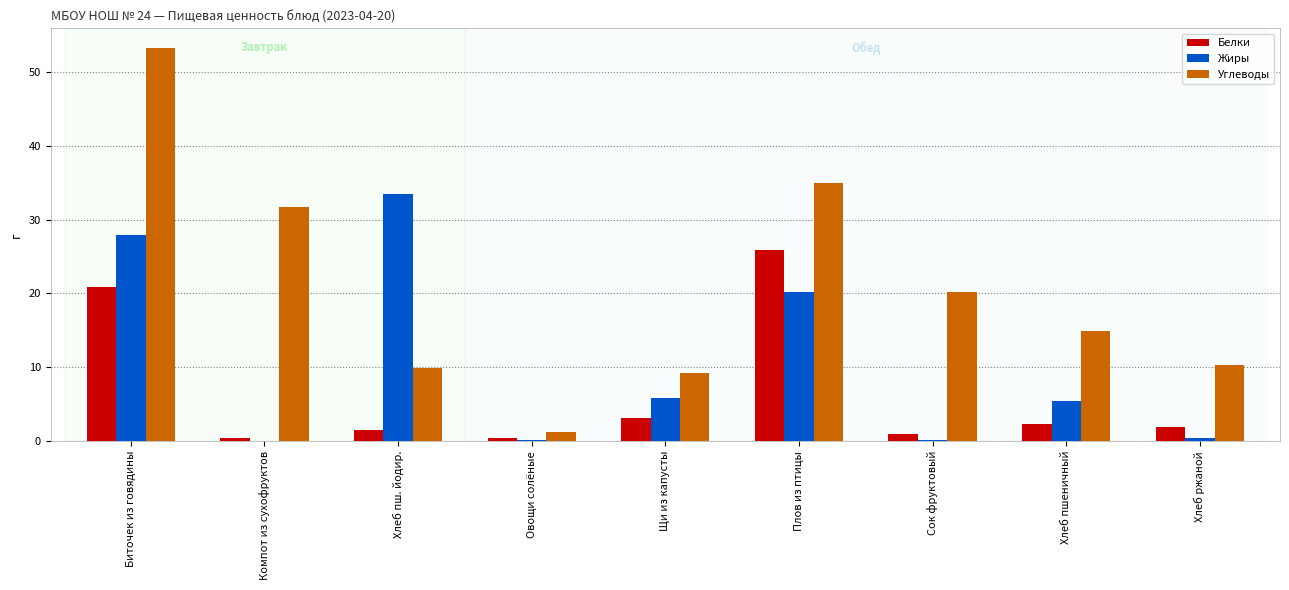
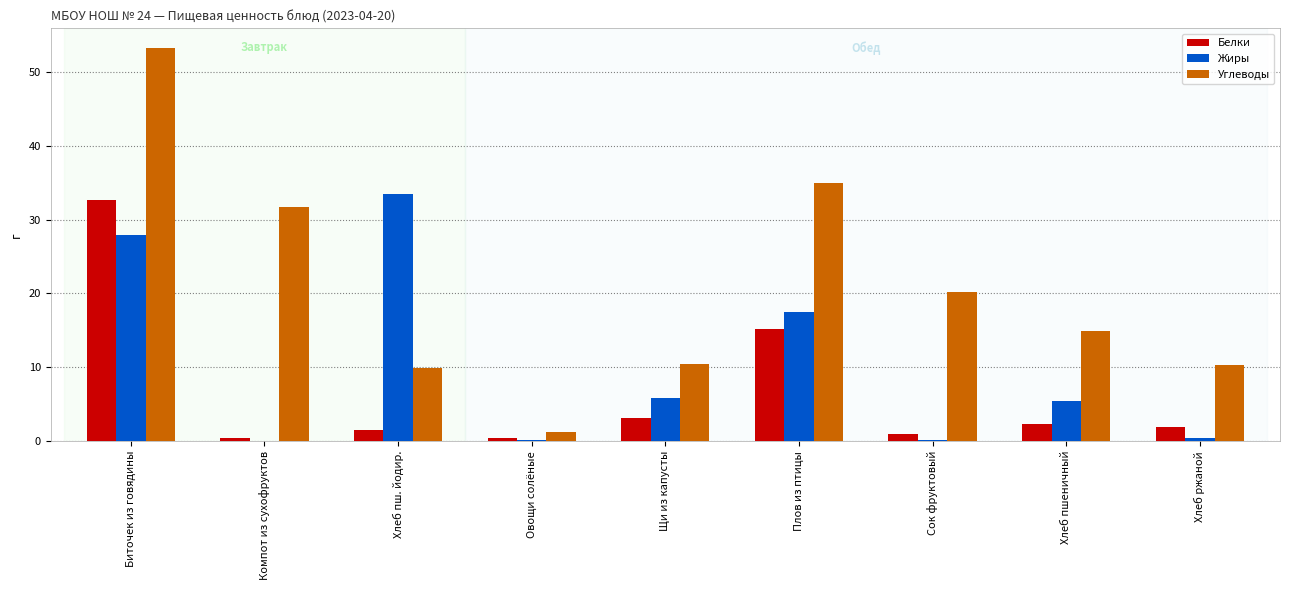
  {
    "Белки": {
-     "Биточек из говядины": 21,
+     "Биточек из говядины": 33,
      "Компот из сухофруктов": 0,
      "Хлеб пш. йодир.": 2,
      "Овощи солёные": 0,
      "Щи из капусты": 3,
-     "Плов из птицы": 26,
+     "Плов из птицы": 15,
      "Сок фруктовый": 1,
      "Хлеб пшеничный": 2,
      "Хлеб ржаной": 2
    },
    "Жиры": {
      "Биточек из говядины": 28,
      "Компот из сухофруктов": 0,
      "Хлеб пш. йодир.": 33,
      "Щи из капусты": 6,
-     "Плов из птицы": 20,
+     "Плов из птицы": 17,
      "Хлеб пшеничный": 5,
      "Хлеб ржаной": 0
    },
    "Углеводы": {
      "Биточек из говядины": 53,
      "Компот из сухофруктов": 32,
      "Хлеб пш. йодир.": 10,
      "Овощи солёные": 1,
-     "Щи из капусты": 9,
+     "Щи из капусты": 10,
      "Плов из птицы": 35,
      "Сок фруктовый": 20,
      "Хлеб пшеничный": 15,
      "Хлеб ржаной": 10
    }
  }
